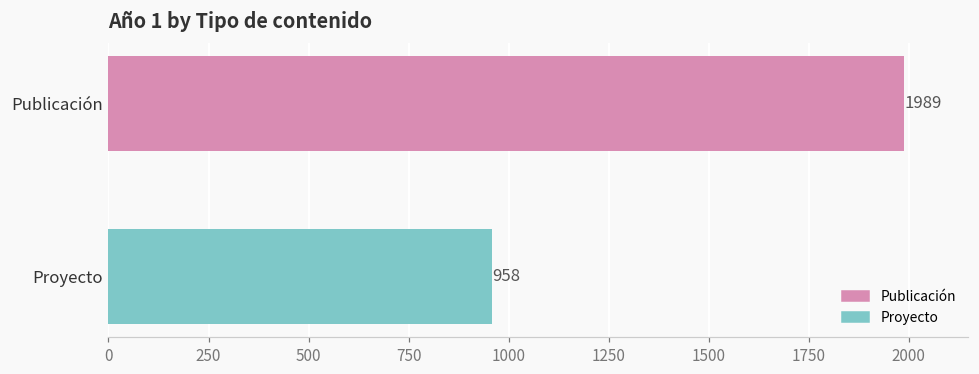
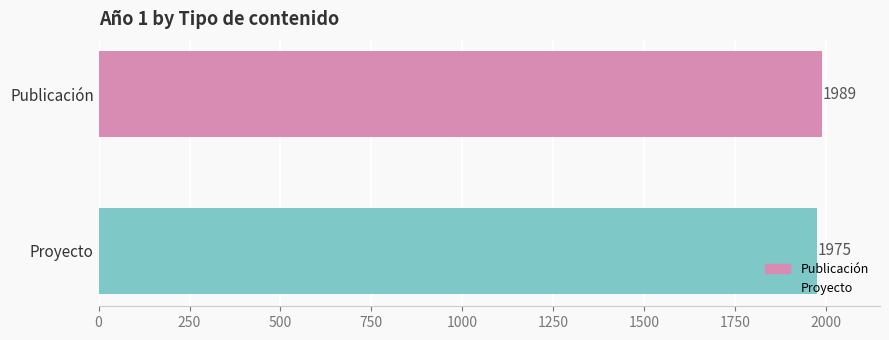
  {
    "Publicación": 1989,
-   "Proyecto": 958
+   "Proyecto": 1975
  }
